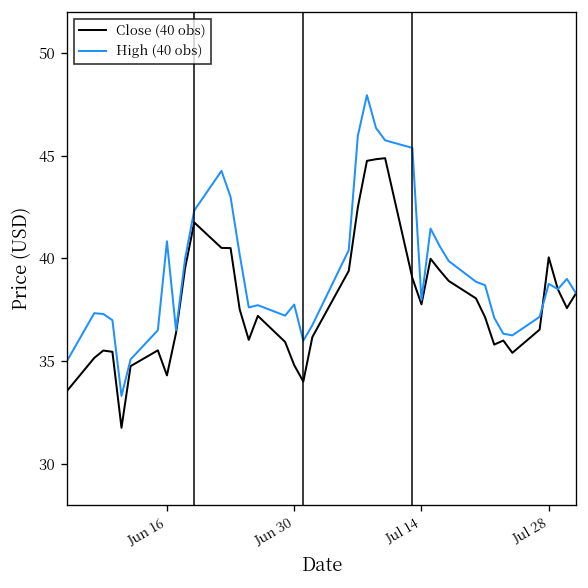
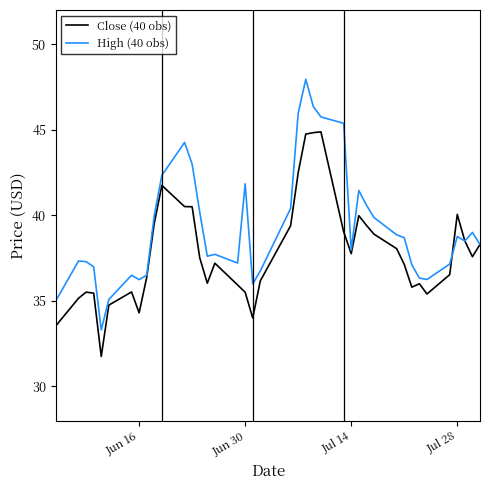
  {
    "Close (40 obs)": {
      "Jun 16": 34.3,
-     "Jun 30": 34.8,
+     "Jun 30": 35.5,
      "Jul 14": 37.8,
      "Jul 28": 40.1
    },
    "High (40 obs)": {
-     "Jun 16": 40.8,
-     "Jun 30": 37.8,
+     "Jun 16": 36.2,
+     "Jun 30": 41.8,
      "Jul 14": 38.0,
      "Jul 28": 38.8
    }
  }
